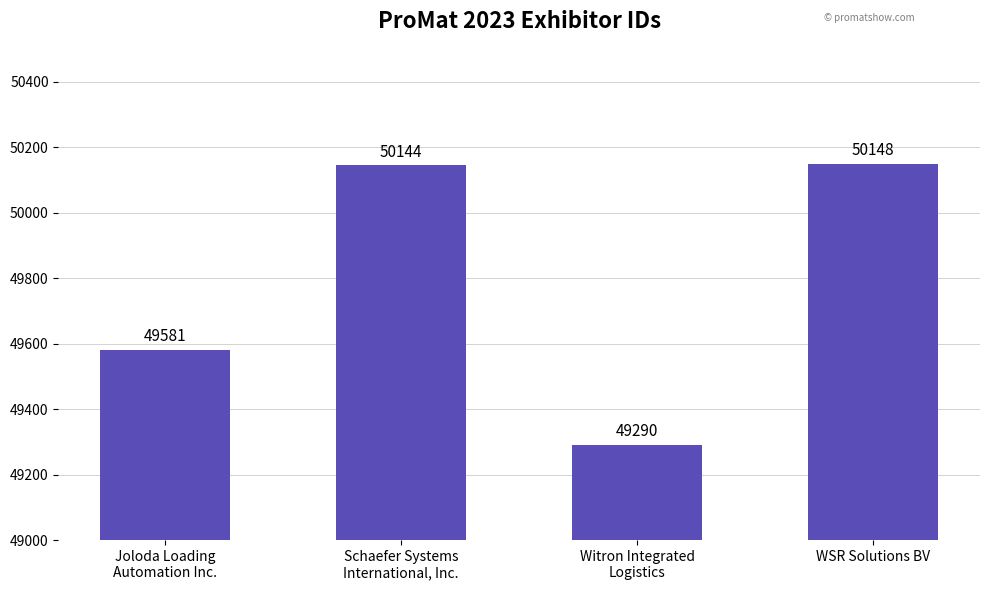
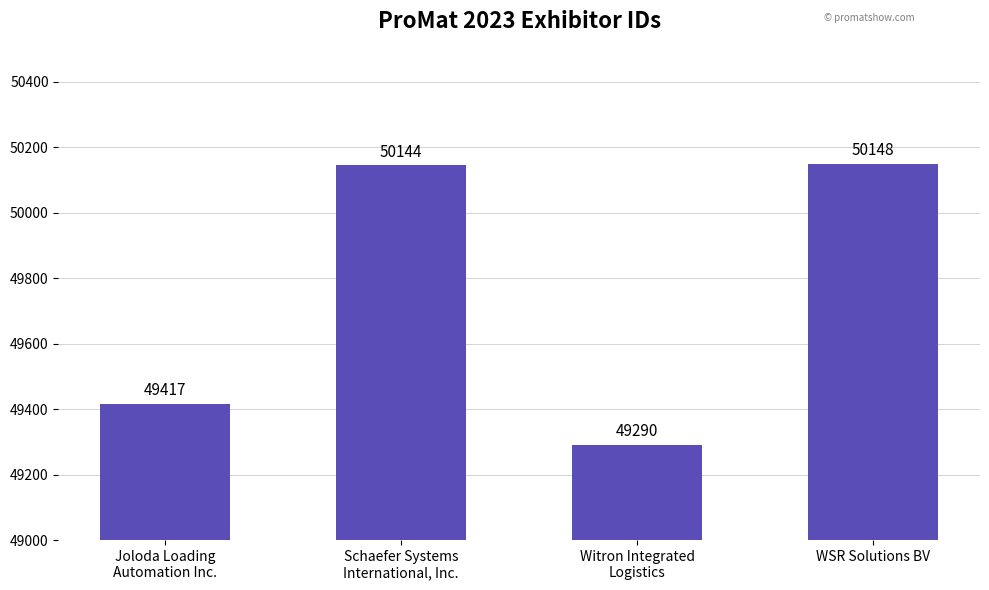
  {
-   "Joloda Loading Automation Inc.": 49581,
+   "Joloda Loading Automation Inc.": 49417,
    "Schaefer Systems International, Inc.": 50144,
    "Witron Integrated Logistics": 49290,
    "WSR Solutions BV": 50148
  }
